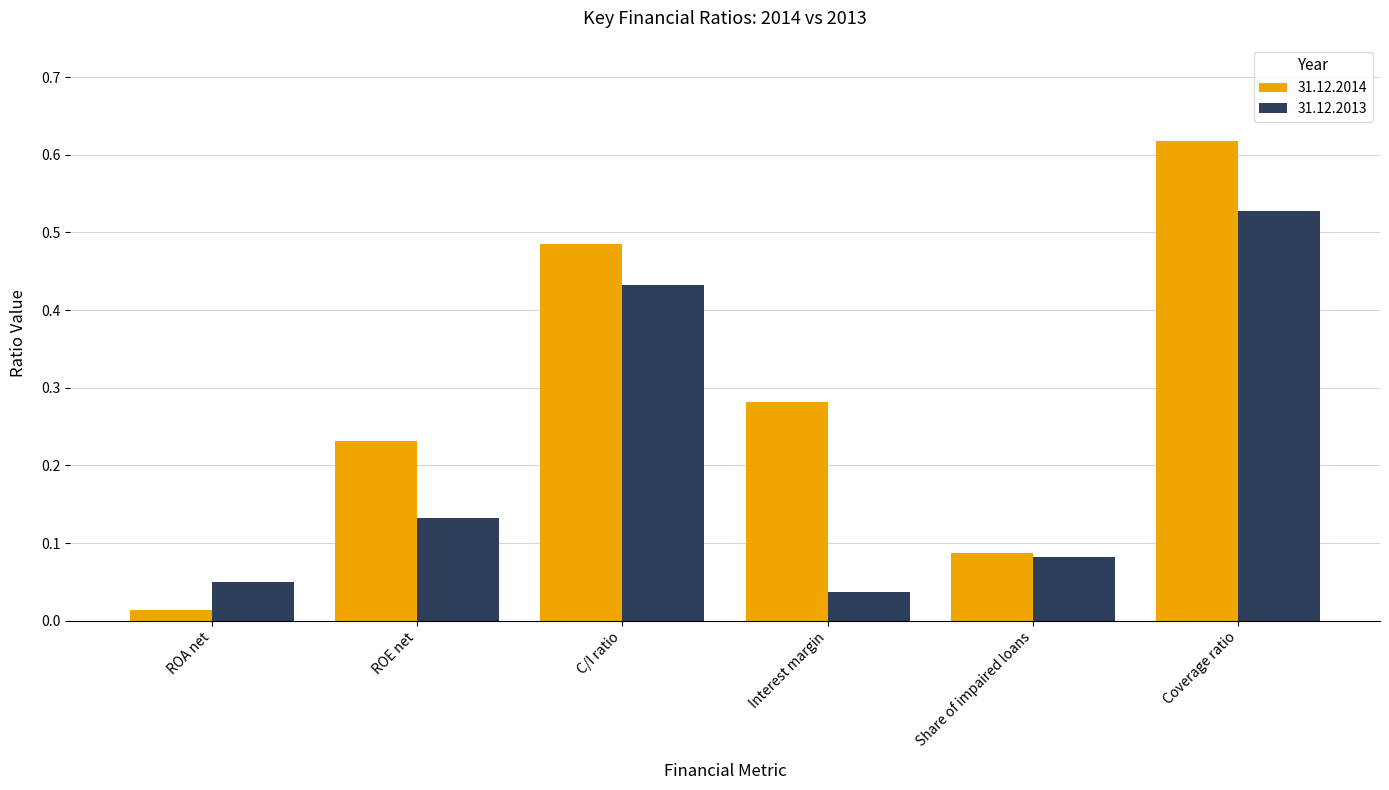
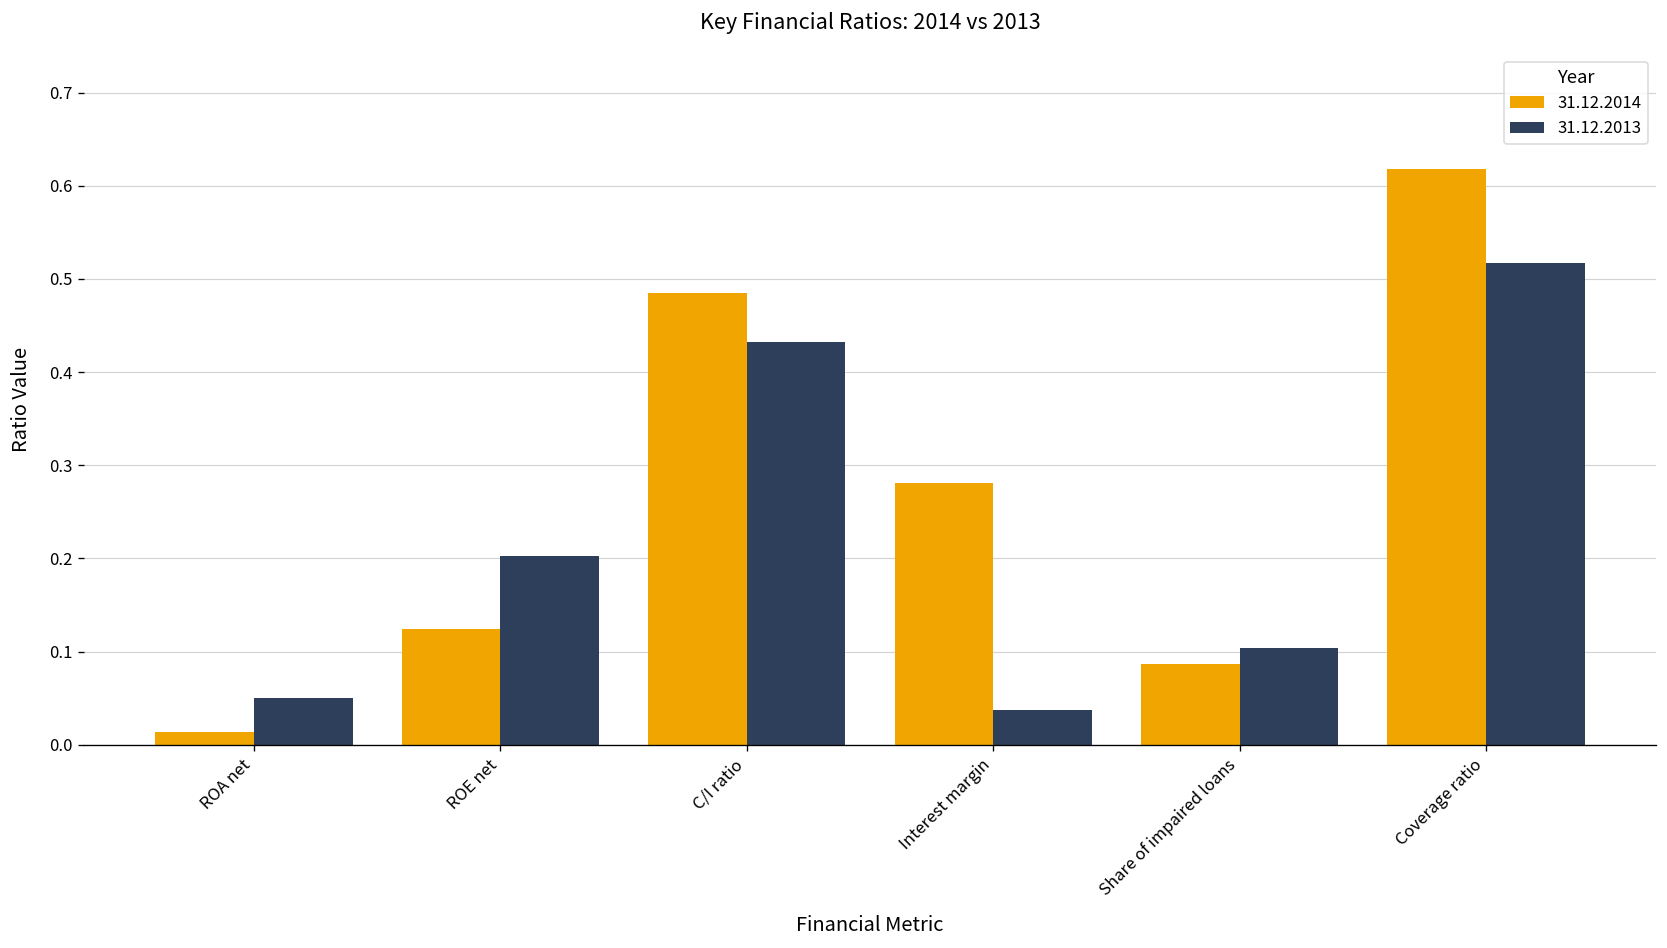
  {
    "31.12.2014": {
      "ROA net": 0.01,
-     "ROE net": 0.23,
+     "ROE net": 0.12,
      "C/I ratio": 0.49,
      "Interest margin": 0.28,
      "Share of impaired loans": 0.09,
      "Coverage ratio": 0.62
    },
    "31.12.2013": {
      "ROA net": 0.05,
-     "ROE net": 0.13,
+     "ROE net": 0.20,
      "C/I ratio": 0.43,
      "Interest margin": 0.04,
-     "Share of impaired loans": 0.08,
-     "Coverage ratio": 0.53
+     "Share of impaired loans": 0.10,
+     "Coverage ratio": 0.52
    }
  }
